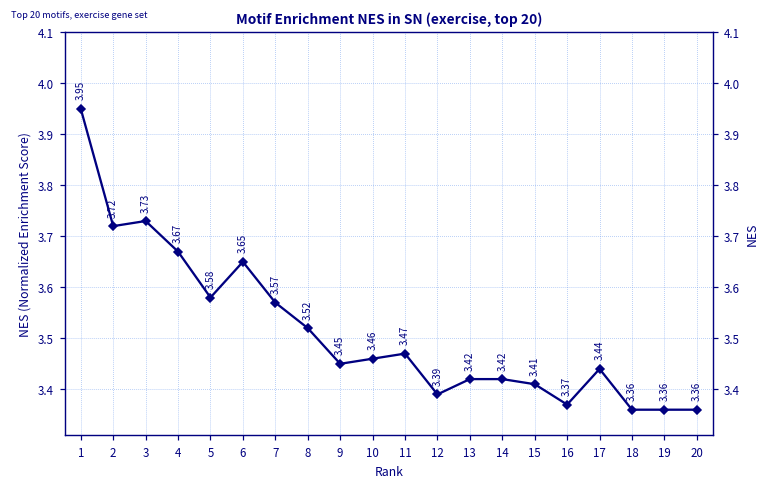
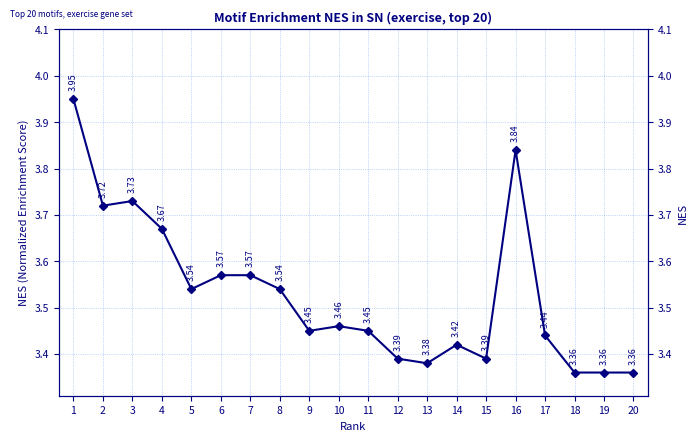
  {
    "1": 3.95,
    "2": 3.72,
    "3": 3.73,
    "4": 3.67,
-   "5": 3.58,
-   "6": 3.65,
+   "5": 3.54,
+   "6": 3.57,
    "7": 3.57,
-   "8": 3.52,
+   "8": 3.54,
    "9": 3.45,
    "10": 3.46,
-   "11": 3.47,
+   "11": 3.45,
    "12": 3.39,
-   "13": 3.42,
+   "13": 3.38,
    "14": 3.42,
-   "15": 3.41,
-   "16": 3.37,
+   "15": 3.39,
+   "16": 3.84,
    "17": 3.44,
    "18": 3.36,
    "19": 3.36,
    "20": 3.36
  }
